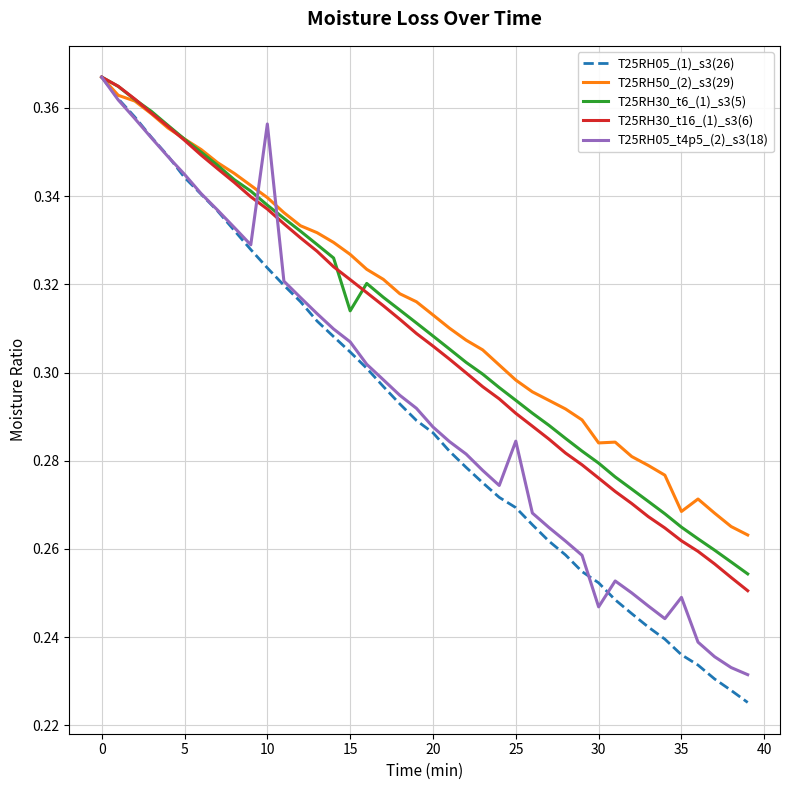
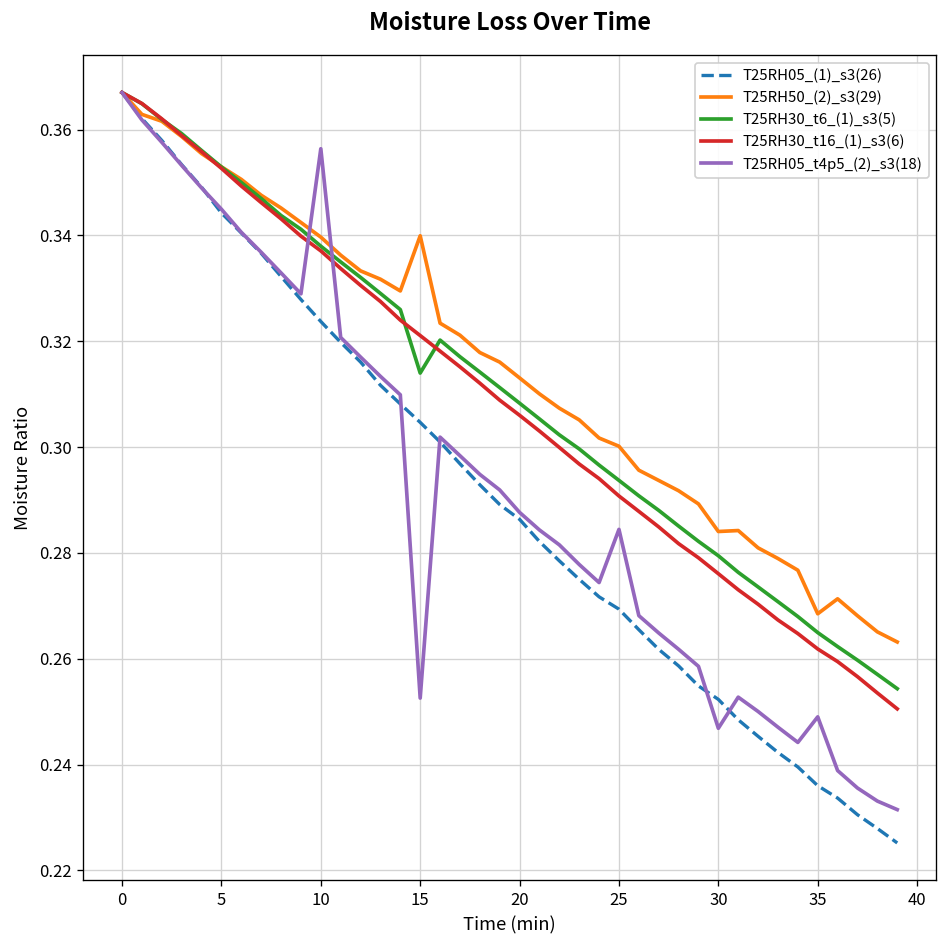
  {
    "T25RH05_(1)_s3(26)": {
      "5": 0.344,
      "10": 0.324,
      "15": 0.305,
      "20": 0.286,
      "25": 0.269,
      "30": 0.252,
      "35": 0.236
    },
    "T25RH50_(2)_s3(29)": {
      "10": 0.340,
-     "15": 0.327,
+     "15": 0.340,
      "20": 0.313,
-     "25": 0.298,
+     "25": 0.300,
      "30": 0.284,
      "35": 0.269
    },
    "T25RH30_t6_(1)_s3(5)": {
      "10": 0.338,
      "15": 0.314,
      "20": 0.308,
      "25": 0.294,
      "30": 0.279,
      "35": 0.265
    },
    "T25RH30_t16_(1)_s3(6)": {
      "10": 0.337,
      "15": 0.321,
      "20": 0.306,
      "25": 0.291,
      "30": 0.276,
      "35": 0.262
    },
    "T25RH05_t4p5_(2)_s3(18)": {
      "5": 0.345,
      "10": 0.356,
-     "15": 0.307,
+     "15": 0.253,
      "20": 0.288,
      "25": 0.284,
      "30": 0.247,
      "35": 0.249
    }
  }
